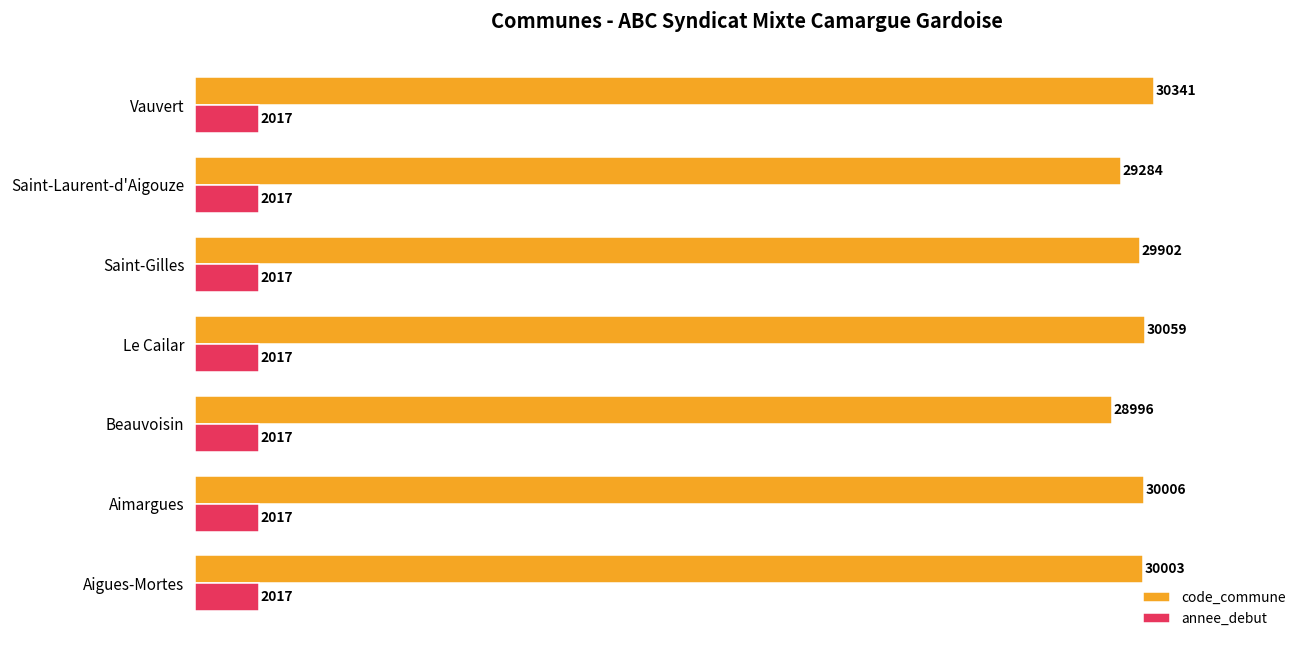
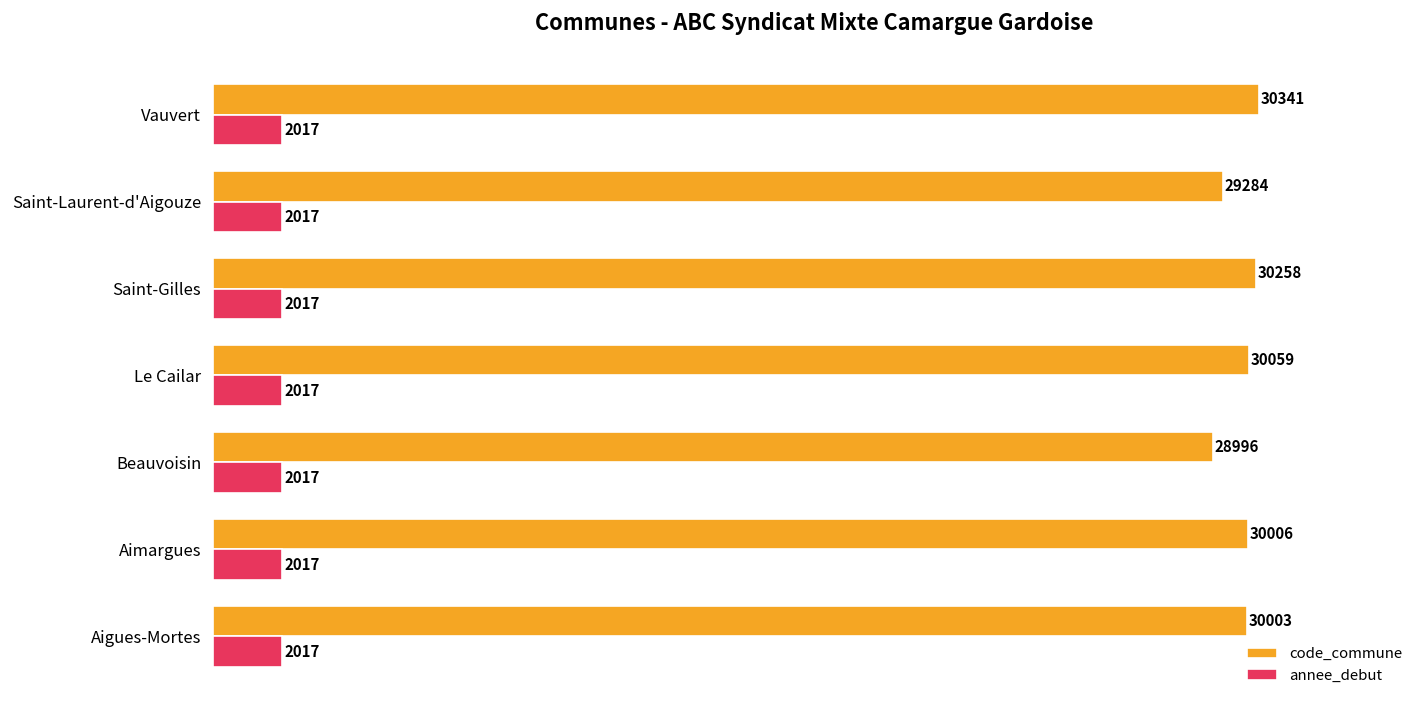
  {
    "code_commune": {
      "Vauvert": 30341,
      "Saint-Laurent-d'Aigouze": 29284,
-     "Saint-Gilles": 29902,
+     "Saint-Gilles": 30258,
      "Le Cailar": 30059,
      "Beauvoisin": 28996,
      "Aimargues": 30006,
      "Aigues-Mortes": 30003
    },
    "annee_debut": {
      "Vauvert": 2017,
      "Saint-Laurent-d'Aigouze": 2017,
      "Saint-Gilles": 2017,
      "Le Cailar": 2017,
      "Beauvoisin": 2017,
      "Aimargues": 2017,
      "Aigues-Mortes": 2017
    }
  }
